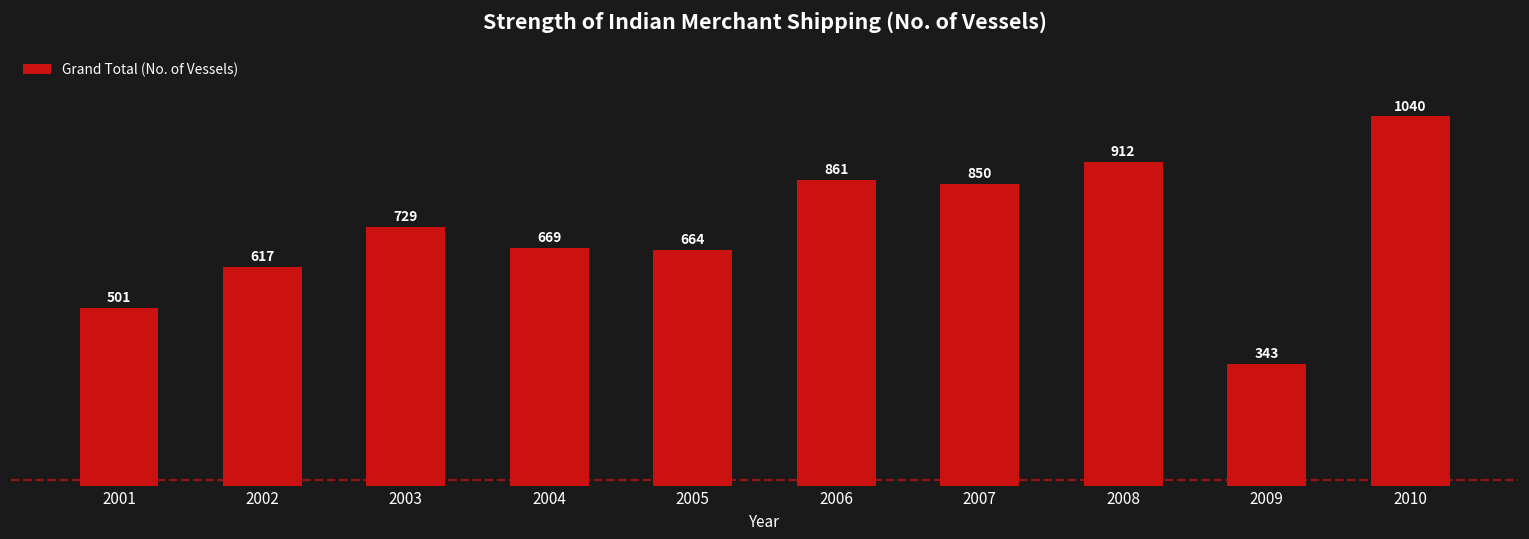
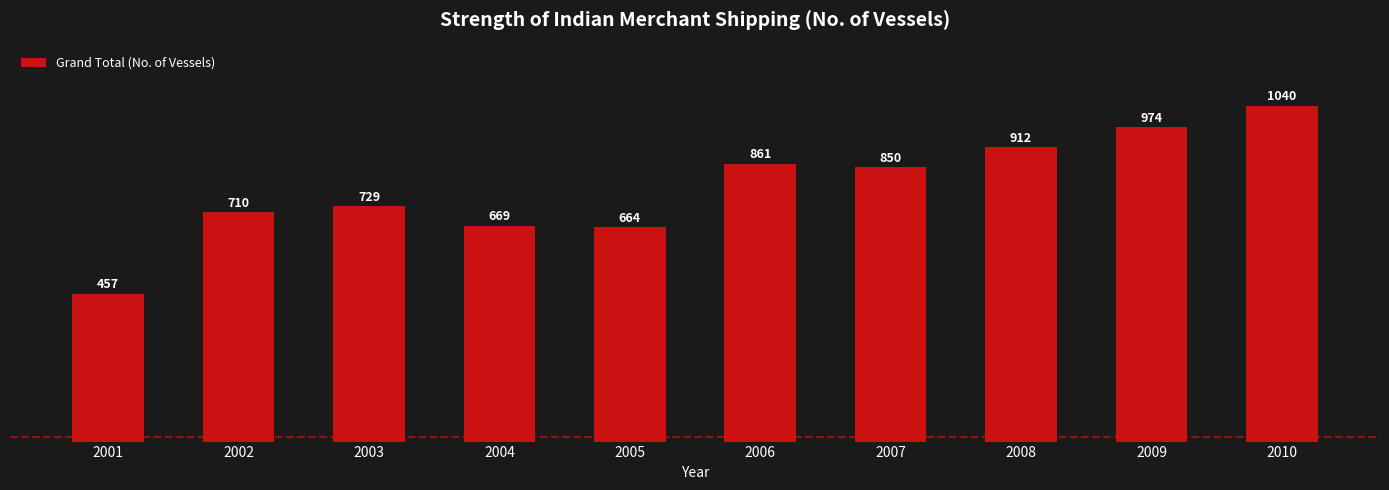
  {
-   "2001": 501,
-   "2002": 617,
+   "2001": 457,
+   "2002": 710,
    "2003": 729,
    "2004": 669,
    "2005": 664,
    "2006": 861,
    "2007": 850,
    "2008": 912,
-   "2009": 343,
+   "2009": 974,
    "2010": 1040
  }
